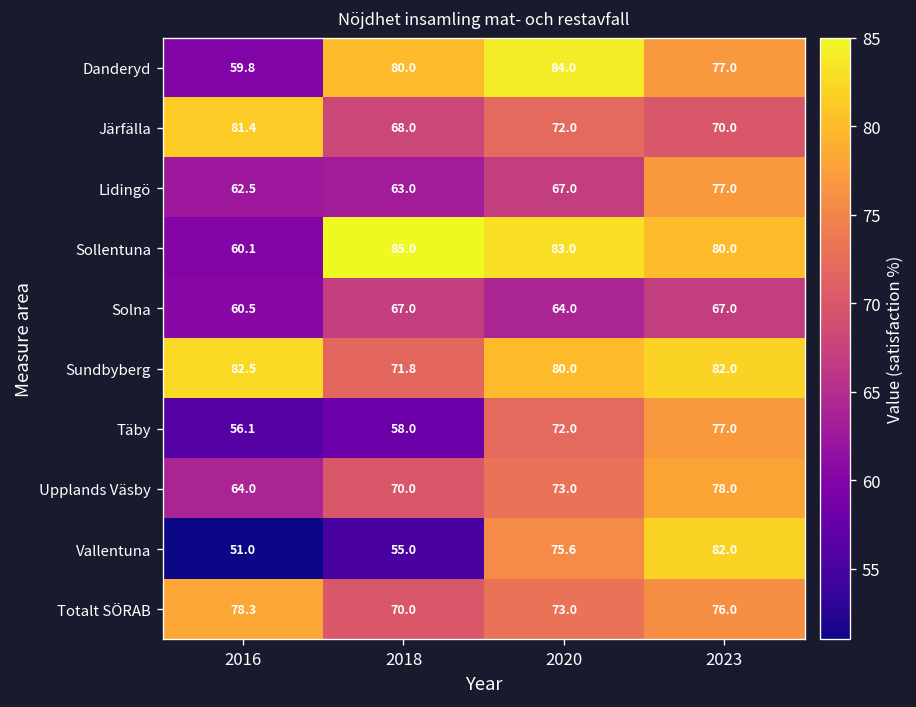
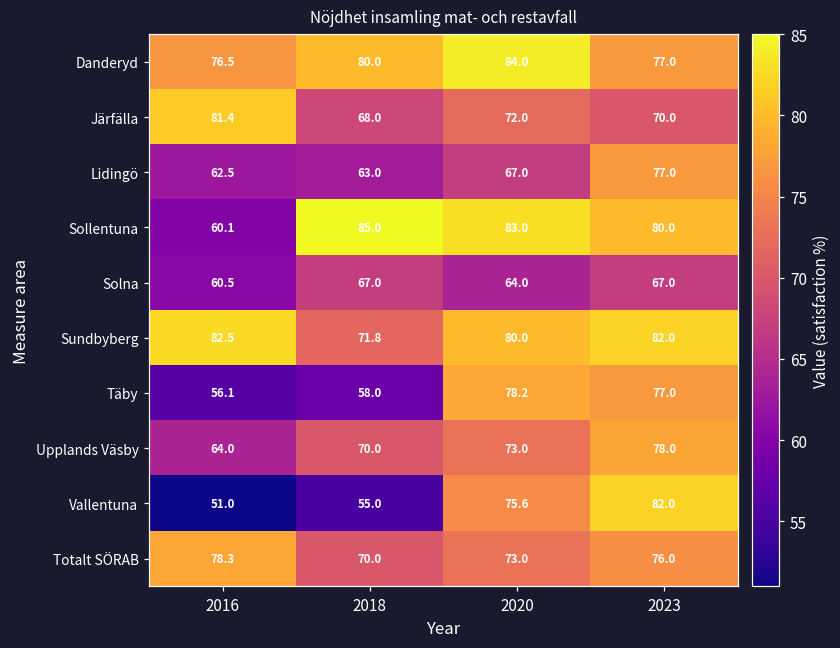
  {
    "Danderyd": {
-     "2016": 59.8,
+     "2016": 76.5,
      "2018": 80.0,
      "2020": 84.0,
      "2023": 77.0
    },
    "Järfälla": {
      "2016": 81.4,
      "2018": 68.0,
      "2020": 72.0,
      "2023": 70.0
    },
    "Lidingö": {
      "2016": 62.5,
      "2018": 63.0,
      "2020": 67.0,
      "2023": 77.0
    },
    "Sollentuna": {
      "2016": 60.1,
      "2018": 85.0,
      "2020": 83.0,
      "2023": 80.0
    },
    "Solna": {
      "2016": 60.5,
      "2018": 67.0,
      "2020": 64.0,
      "2023": 67.0
    },
    "Sundbyberg": {
      "2016": 82.5,
      "2018": 71.8,
      "2020": 80.0,
      "2023": 82.0
    },
    "Täby": {
      "2016": 56.1,
      "2018": 58.0,
-     "2020": 72.0,
+     "2020": 78.2,
      "2023": 77.0
    },
    "Upplands Väsby": {
      "2016": 64.0,
      "2018": 70.0,
      "2020": 73.0,
      "2023": 78.0
    },
    "Vallentuna": {
      "2016": 51.0,
      "2018": 55.0,
      "2020": 75.6,
      "2023": 82.0
    },
    "Totalt SÖRAB": {
      "2016": 78.3,
      "2018": 70.0,
      "2020": 73.0,
      "2023": 76.0
    }
  }
